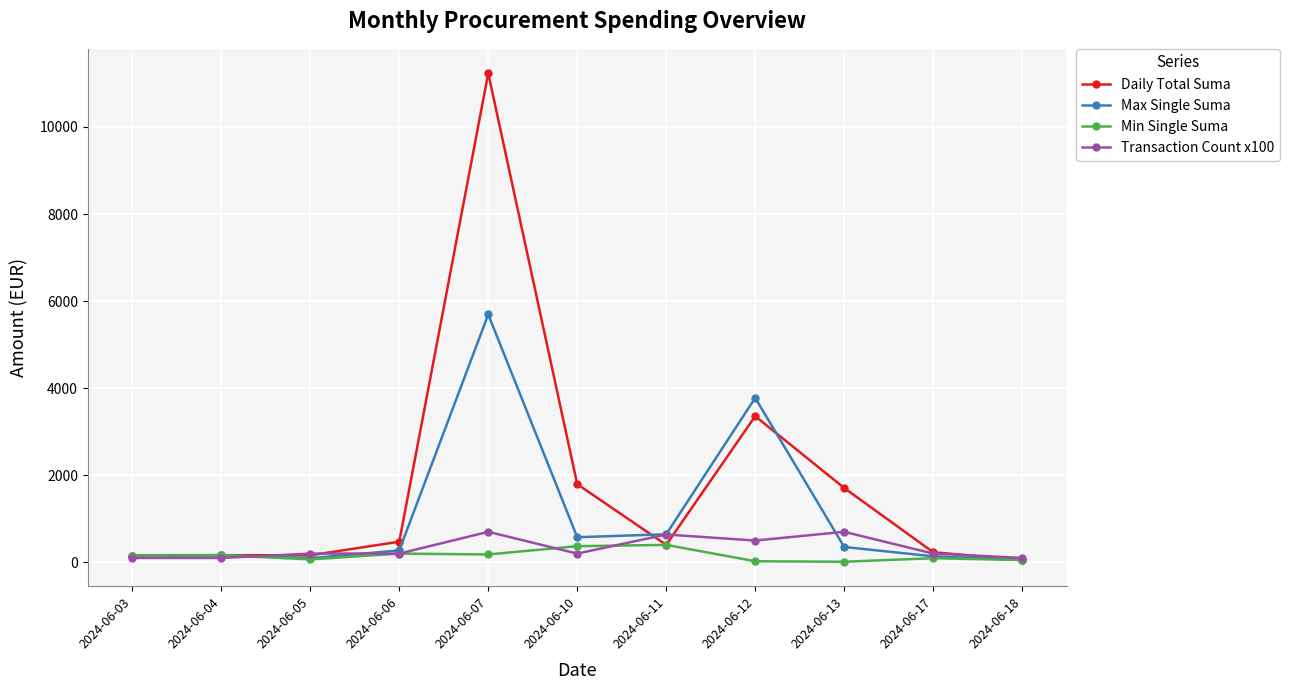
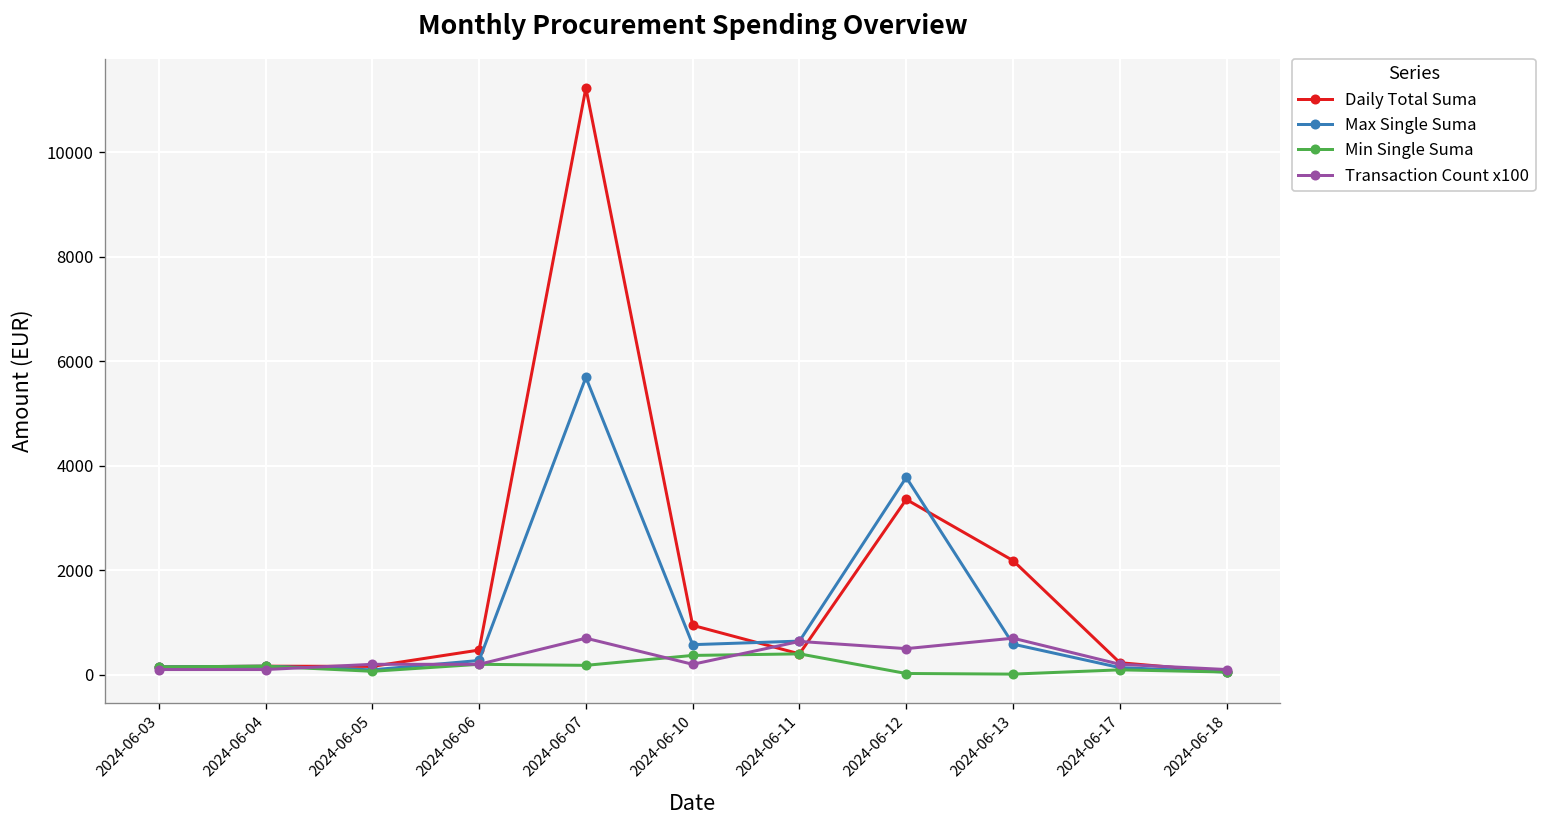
  {
    "Daily Total Suma": {
      "2024-06-06": 500,
      "2024-06-07": 11200,
-     "2024-06-10": 1800,
+     "2024-06-10": 900,
      "2024-06-12": 3400,
-     "2024-06-13": 1700
+     "2024-06-13": 2200
    },
    "Max Single Suma": {
      "2024-06-06": 300,
      "2024-06-07": 5700,
      "2024-06-10": 600,
      "2024-06-12": 3800,
-     "2024-06-13": 400
+     "2024-06-13": 600
    },
    "Min Single Suma": {
      "2024-06-07": 200,
      "2024-06-10": 400,
      "2024-06-12": 0,
      "2024-06-13": 0
    },
    "Transaction Count x100": {
      "2024-06-04": 100,
      "2024-06-07": 700,
      "2024-06-10": 200,
      "2024-06-12": 500,
      "2024-06-13": 700
    }
  }
